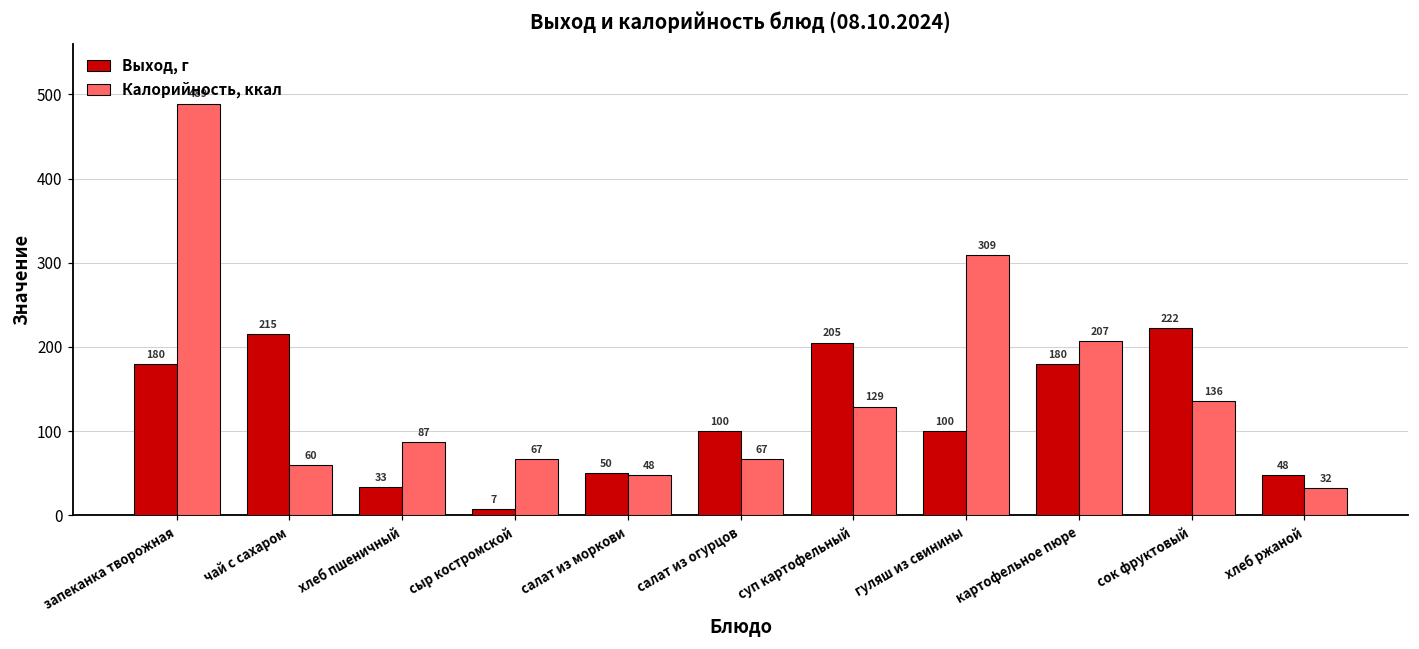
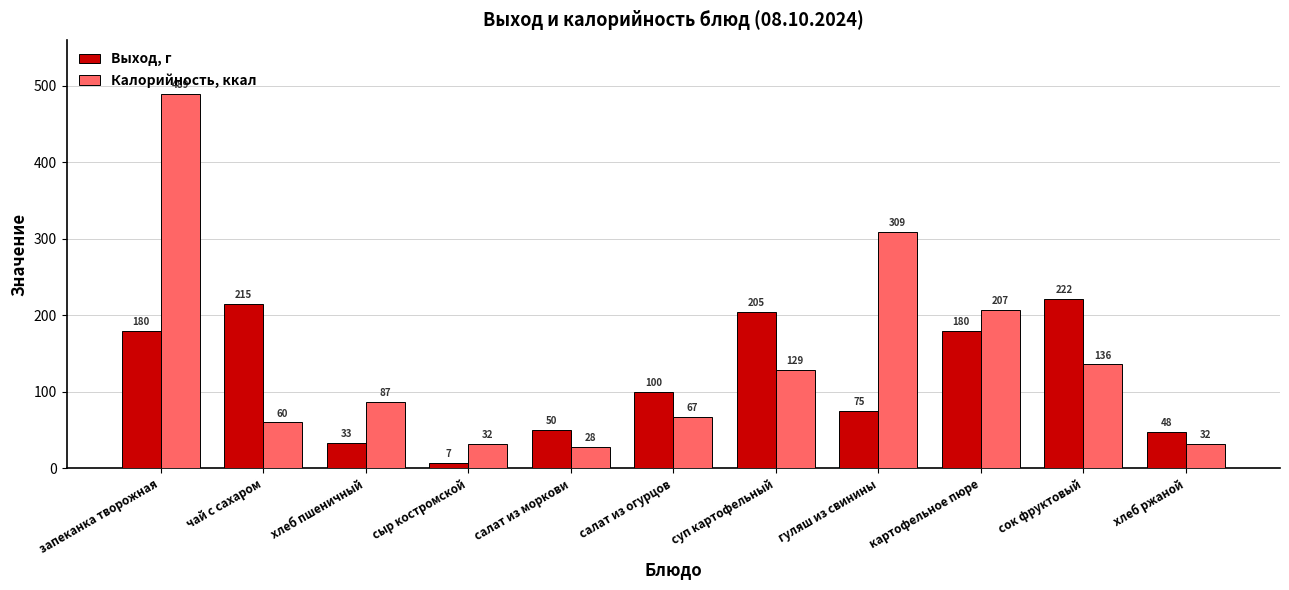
  {
    "Выход, г": {
      "запеканка творожная": 180,
      "чай с сахаром": 215,
      "хлеб пшеничный": 33,
      "сыр костромской": 7,
      "салат из моркови": 50,
      "салат из огурцов": 100,
      "суп картофельный": 205,
-     "гуляш из свинины": 100,
+     "гуляш из свинины": 75,
      "картофельное пюре": 180,
      "сок фруктовый": 222,
      "хлеб ржаной": 48
    },
    "Калорийность, ккал": {
      "запеканка творожная": 489,
      "чай с сахаром": 60,
      "хлеб пшеничный": 87,
-     "сыр костромской": 67,
-     "салат из моркови": 48,
+     "сыр костромской": 32,
+     "салат из моркови": 28,
      "салат из огурцов": 67,
      "суп картофельный": 129,
      "гуляш из свинины": 309,
      "картофельное пюре": 207,
      "сок фруктовый": 136,
      "хлеб ржаной": 32
    }
  }
